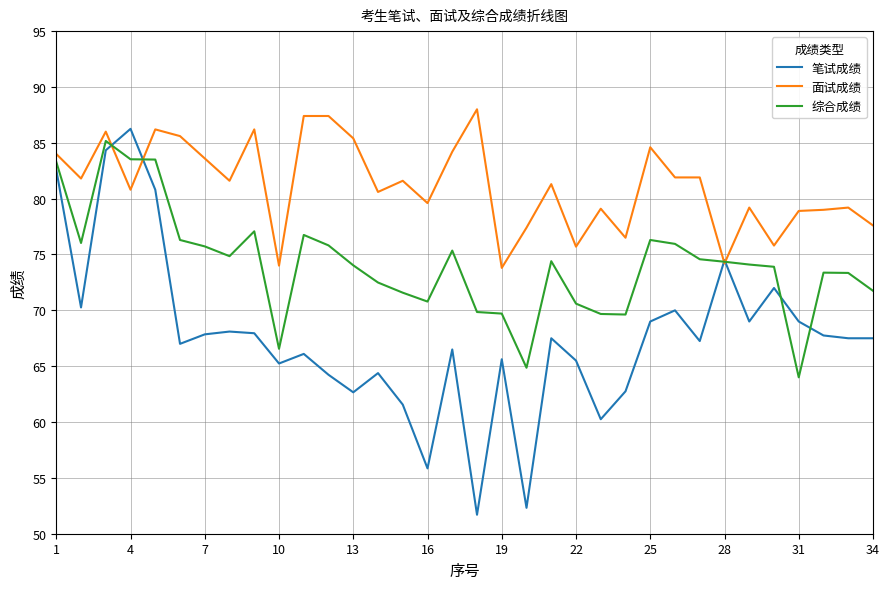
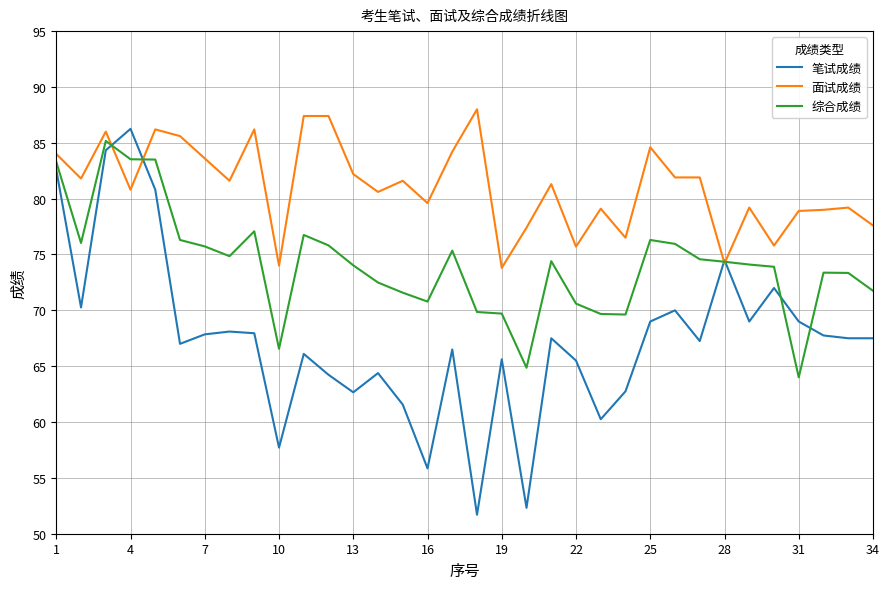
  {
    "笔试成绩": {
      "1": 82.6,
      "4": 86.3,
      "7": 67.9,
-     "10": 65.2,
+     "10": 57.7,
      "13": 62.7,
      "16": 55.9,
      "19": 65.6,
      "22": 65.5,
      "25": 69.0,
      "31": 69.0,
      "34": 67.5
    },
    "面试成绩": {
      "1": 84.0,
      "4": 80.8,
      "7": 83.6,
      "10": 74.0,
-     "13": 85.4,
+     "13": 82.2,
      "16": 79.6,
      "19": 73.8,
      "22": 75.7,
      "25": 84.6,
      "31": 78.9,
      "34": 77.6
    },
    "综合成绩": {
      "1": 83.3,
      "4": 83.5,
      "7": 75.7,
      "10": 66.6,
      "13": 74.0,
      "16": 70.8,
      "19": 69.7,
      "22": 70.6,
      "25": 76.3,
      "31": 64.0,
      "34": 71.8
    }
  }
